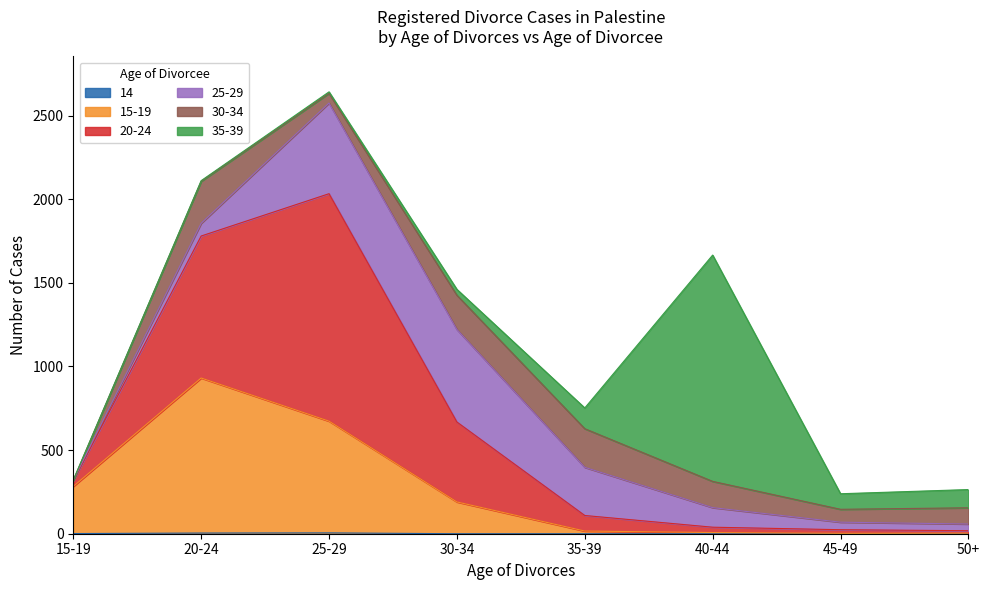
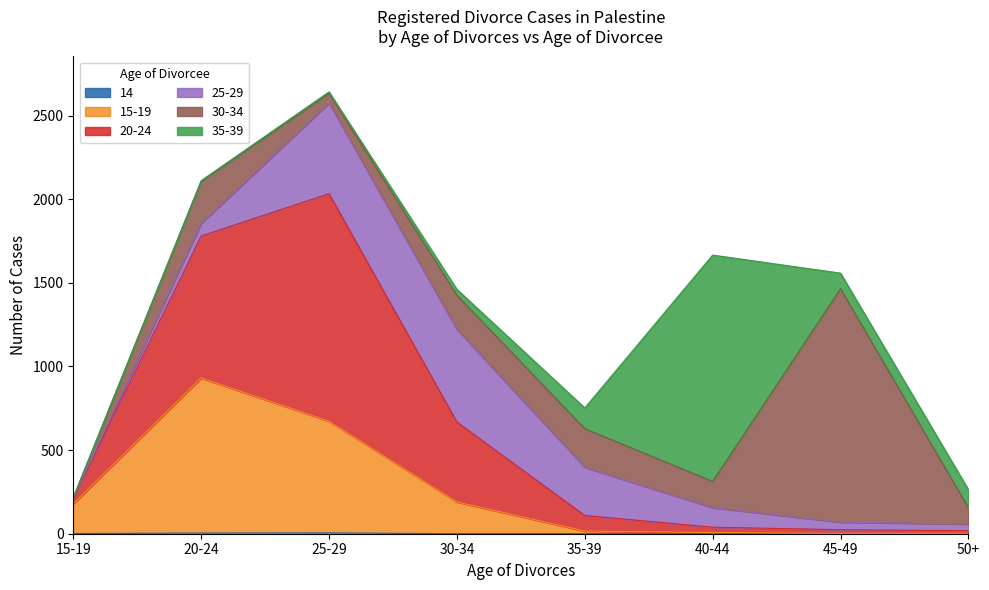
  {
    "14": {
      "15-19": 0,
      "20-24": 0,
      "25-29": 10,
      "30-34": 0,
      "35-39": 0
    },
    "15-19": {
-     "15-19": 280,
+     "15-19": 180,
      "20-24": 930,
      "25-29": 670,
      "30-34": 190,
      "35-39": 20
    },
    "20-24": {
      "20-24": 850,
      "25-29": 1360,
      "30-34": 480,
      "35-39": 90,
      "40-44": 30,
      "45-49": 20
    },
    "25-29": {
      "20-24": 80,
      "25-29": 540,
      "30-34": 550,
      "35-39": 290,
      "40-44": 120,
      "45-49": 50,
      "50+": 40
    },
    "30-34": {
      "30-34": 210,
      "35-39": 230,
      "40-44": 160,
-     "45-49": 80,
+     "45-49": 1400,
      "50+": 100
    },
    "35-39": {
      "30-34": 40,
      "35-39": 120,
      "40-44": 1350,
      "45-49": 90,
      "50+": 110
    }
  }
